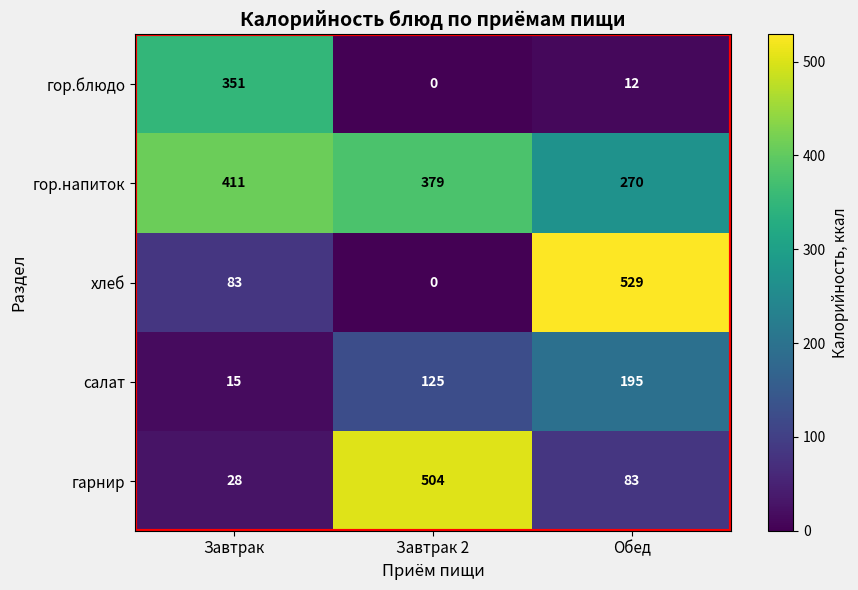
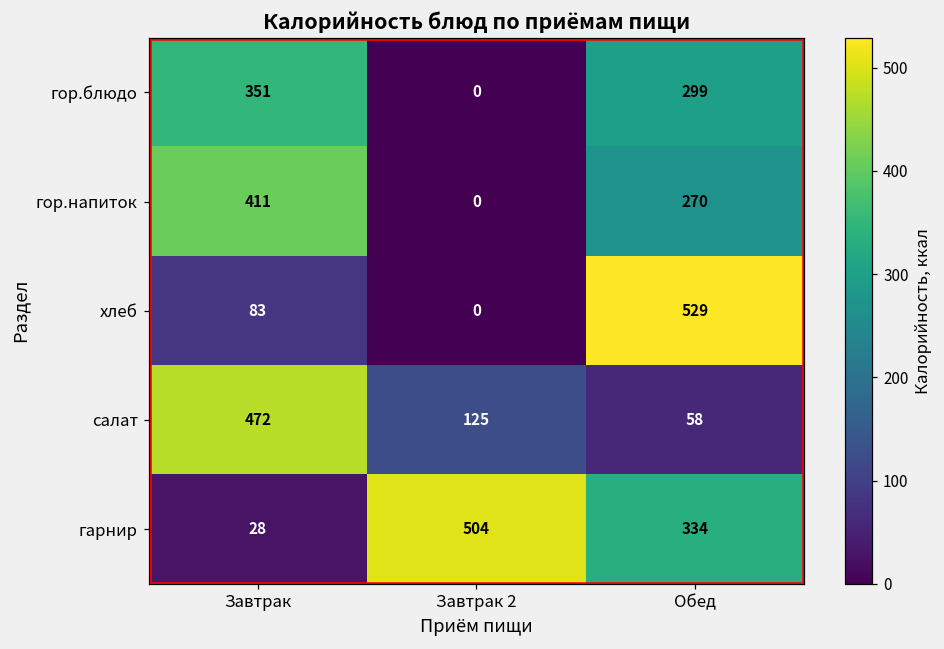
  {
    "гор.блюдо": {
      "Завтрак": 351,
      "Завтрак 2": 0,
-     "Обед": 12
+     "Обед": 299
    },
    "гор.напиток": {
      "Завтрак": 411,
-     "Завтрак 2": 379,
+     "Завтрак 2": 0,
      "Обед": 270
    },
    "хлеб": {
      "Завтрак": 83,
      "Завтрак 2": 0,
      "Обед": 529
    },
    "салат": {
-     "Завтрак": 15,
+     "Завтрак": 472,
      "Завтрак 2": 125,
-     "Обед": 195
+     "Обед": 58
    },
    "гарнир": {
      "Завтрак": 28,
      "Завтрак 2": 504,
-     "Обед": 83
+     "Обед": 334
    }
  }
